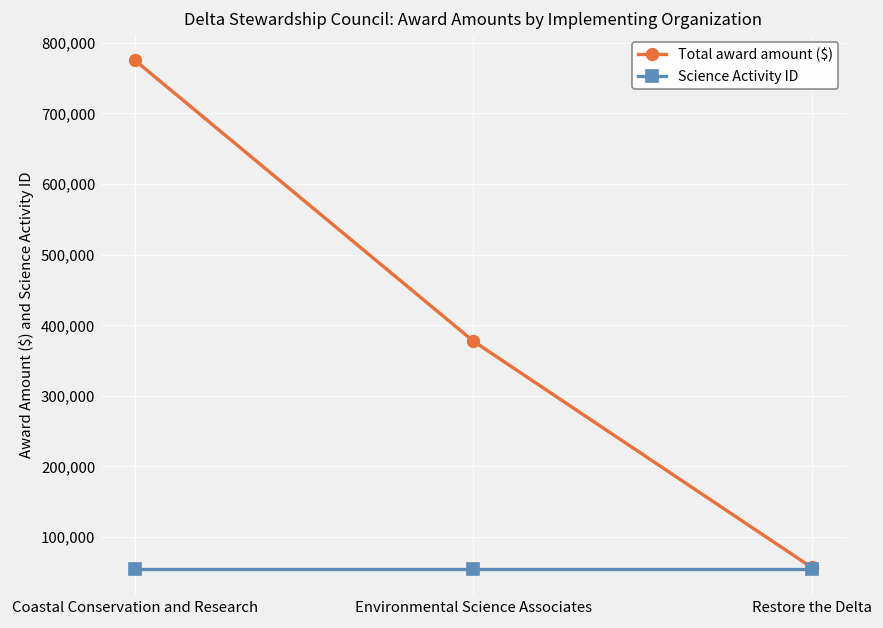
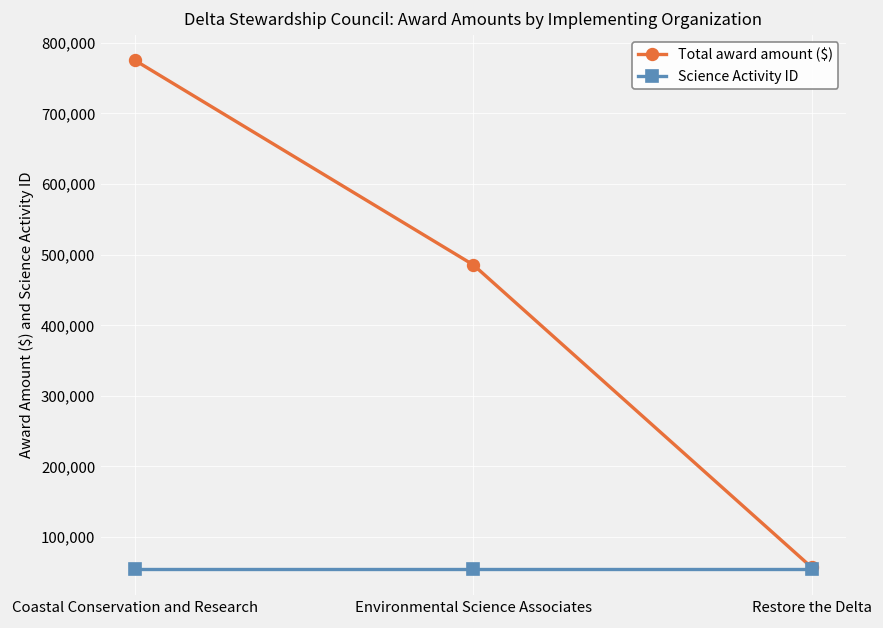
  {
    "Total award amount ($)": {
      "Coastal Conservation and Research": "780,000",
-     "Environmental Science Associates": "380,000"
+     "Environmental Science Associates": "490,000"
    },
    "Science Activity ID": {
      "Coastal Conservation and Research": "50,000",
      "Environmental Science Associates": "50,000"
    }
  }
